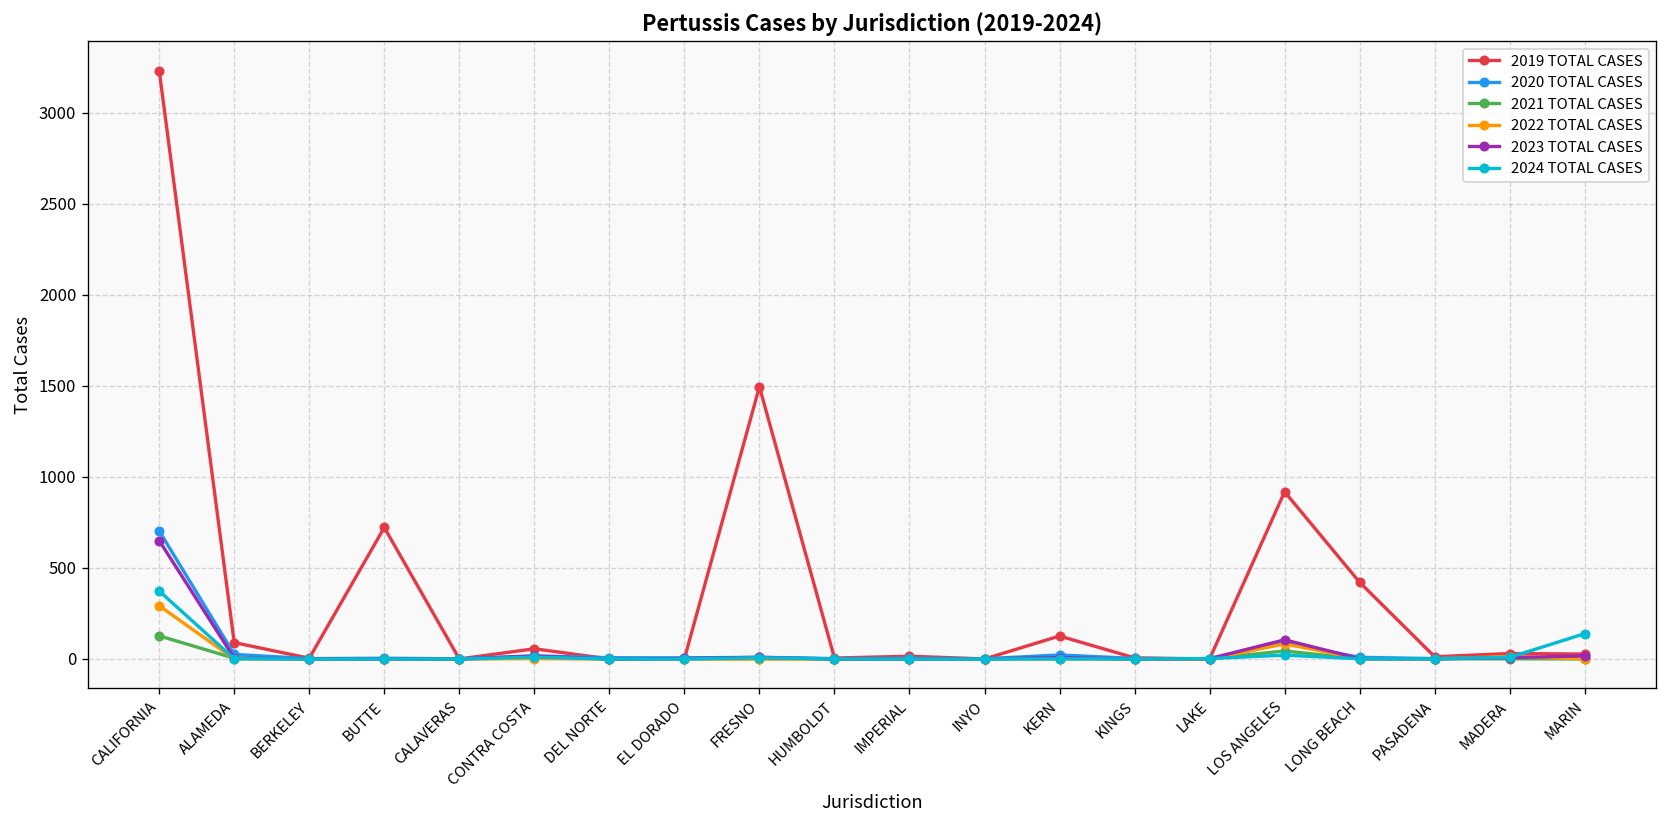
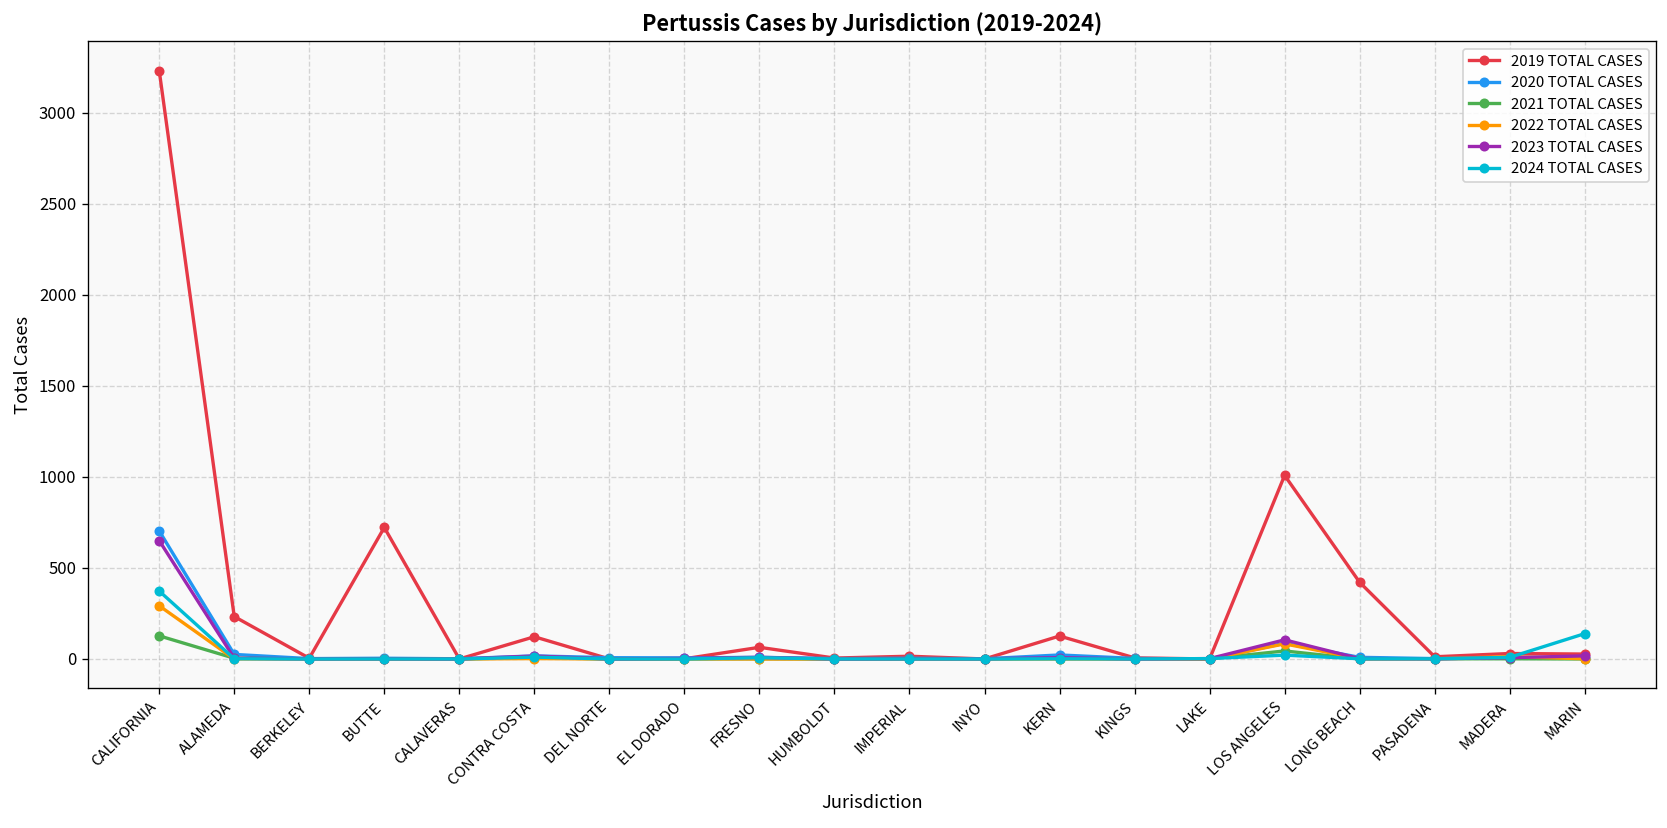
  {
    "2019 TOTAL CASES": {
      "CALIFORNIA": 3230,
-     "ALAMEDA": 90,
+     "ALAMEDA": 230,
      "BUTTE": 720,
-     "CONTRA COSTA": 60,
-     "FRESNO": 1500,
+     "CONTRA COSTA": 120,
+     "FRESNO": 60,
      "KERN": 130,
-     "LOS ANGELES": 920,
+     "LOS ANGELES": 1010,
      "LONG BEACH": 420,
      "MADERA": 30
    },
    "2021 TOTAL CASES": {
      "CALIFORNIA": 130,
      "LOS ANGELES": 40
    },
    "2022 TOTAL CASES": {
      "CALIFORNIA": 290
    },
    "2023 TOTAL CASES": {
      "CALIFORNIA": 650,
      "LOS ANGELES": 110
    }
  }
